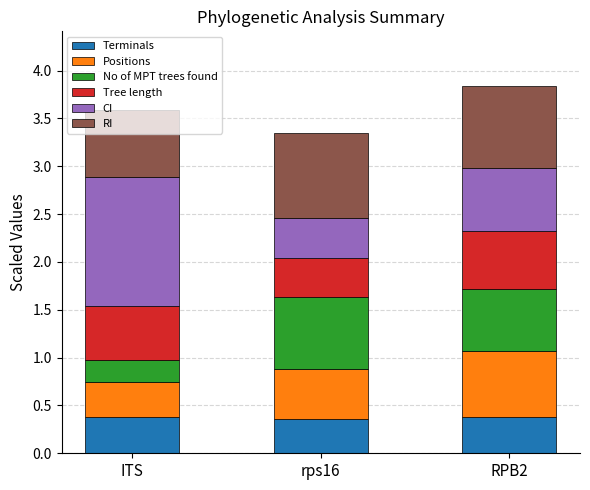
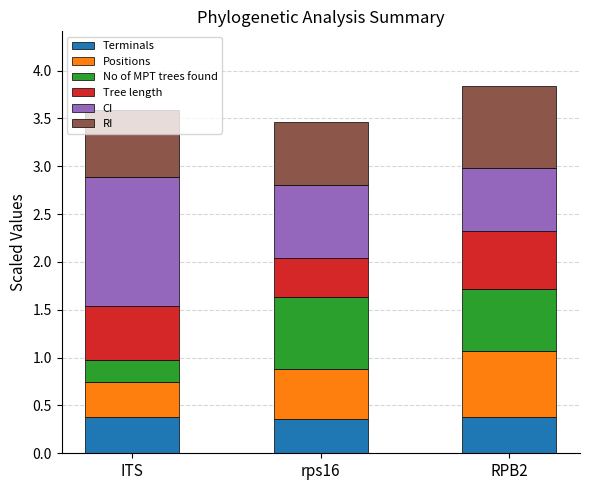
  {
    "Terminals": {
      "ITS": 0.4,
      "rps16": 0.4,
      "RPB2": 0.4
    },
    "Positions": {
      "ITS": 0.4,
      "rps16": 0.5,
      "RPB2": 0.7
    },
    "No of MPT trees found": {
      "ITS": 0.2,
      "rps16": 0.8,
      "RPB2": 0.6
    },
    "Tree length": {
      "ITS": 0.6,
      "rps16": 0.4,
      "RPB2": 0.6
    },
    "CI": {
      "ITS": 1.3,
-     "rps16": 0.4,
+     "rps16": 0.8,
      "RPB2": 0.7
    },
    "RI": {
-     "rps16": 0.9,
+     "rps16": 0.7,
      "RPB2": 0.9
    }
  }
